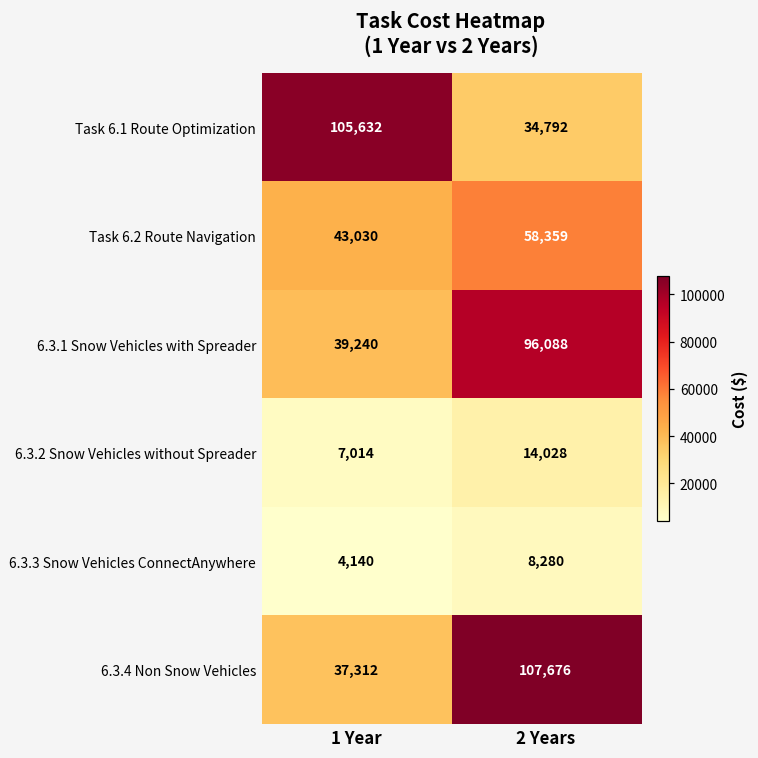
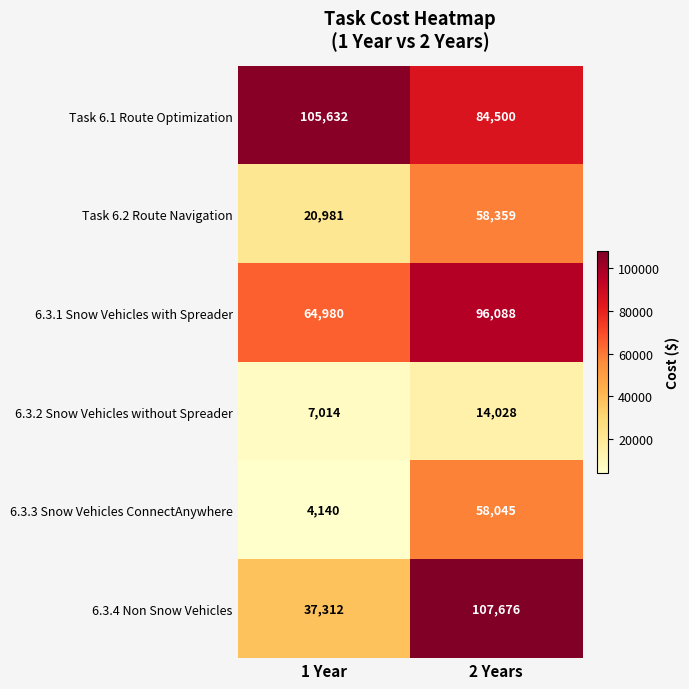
  {
    "Task 6.1 Route Optimization": {
      "1 Year": "105,632",
-     "2 Years": "34,792"
+     "2 Years": "84,500"
    },
    "Task 6.2 Route Navigation": {
-     "1 Year": "43,030",
+     "1 Year": "20,981",
      "2 Years": "58,359"
    },
    "6.3.1 Snow Vehicles with Spreader": {
-     "1 Year": "39,240",
+     "1 Year": "64,980",
      "2 Years": "96,088"
    },
    "6.3.2 Snow Vehicles without Spreader": {
      "1 Year": "7,014",
      "2 Years": "14,028"
    },
    "6.3.3 Snow Vehicles ConnectAnywhere": {
      "1 Year": "4,140",
-     "2 Years": "8,280"
+     "2 Years": "58,045"
    },
    "6.3.4 Non Snow Vehicles": {
      "1 Year": "37,312",
      "2 Years": "107,676"
    }
  }
